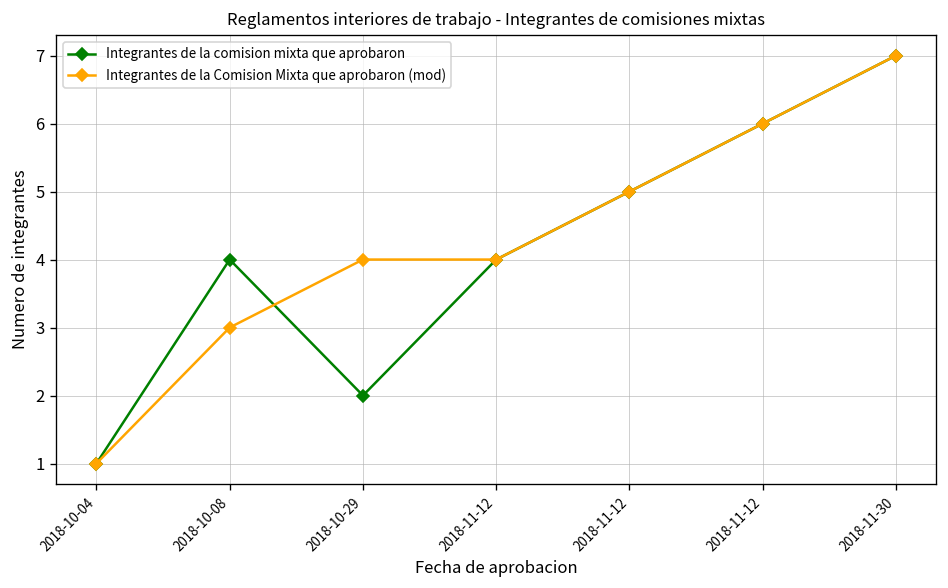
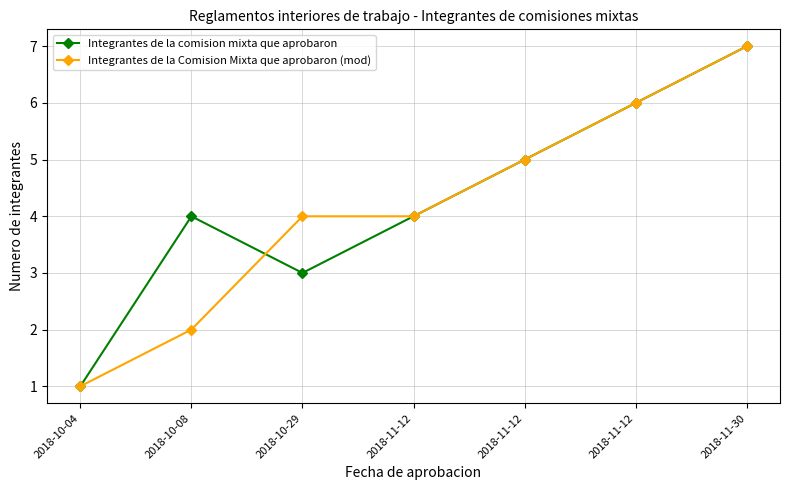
  {
    "Integrantes de la comision mixta que aprobaron": {
      "2018-10-08": 4,
-     "2018-10-29": 2
+     "2018-10-29": 3
    },
    "Integrantes de la Comision Mixta que aprobaron (mod)": {
-     "2018-10-08": 3,
+     "2018-10-08": 2,
      "2018-10-29": 4
    }
  }
